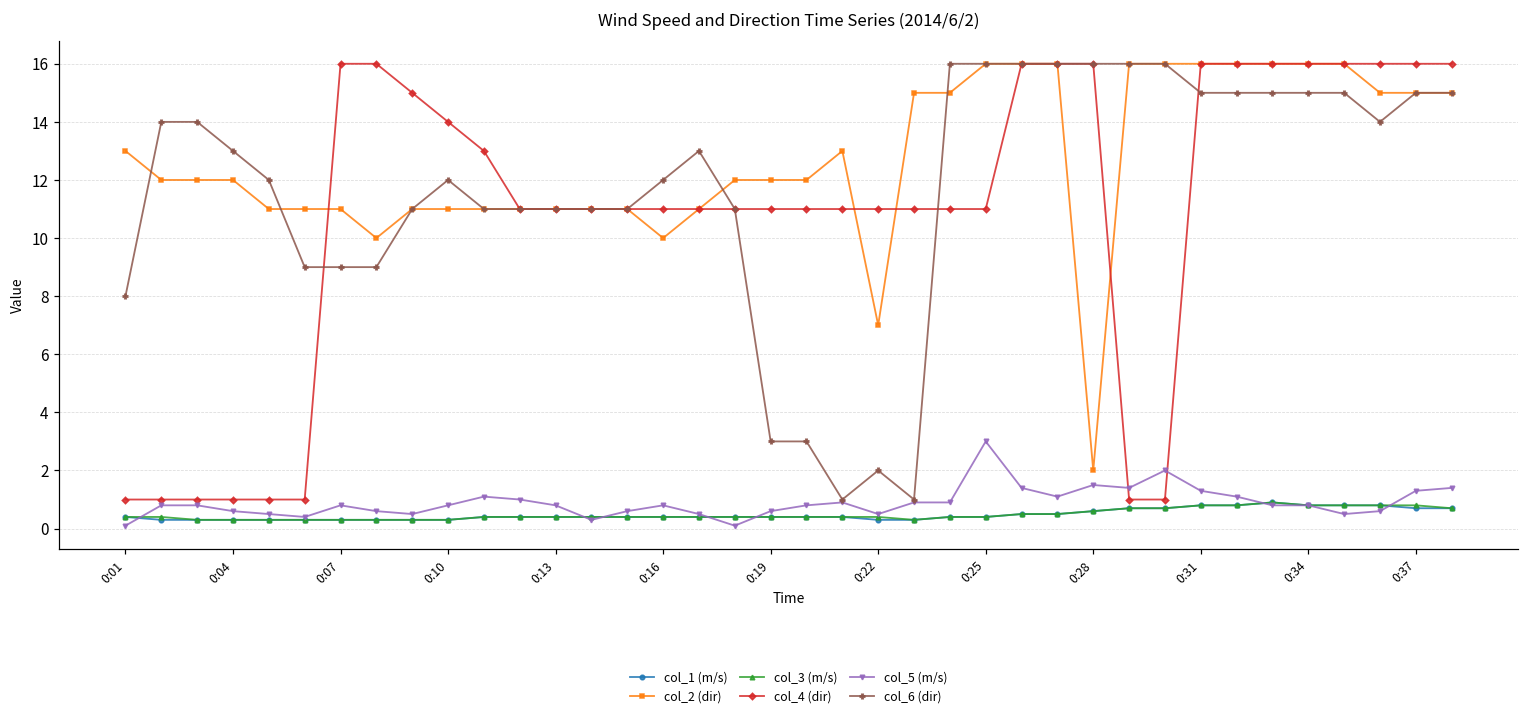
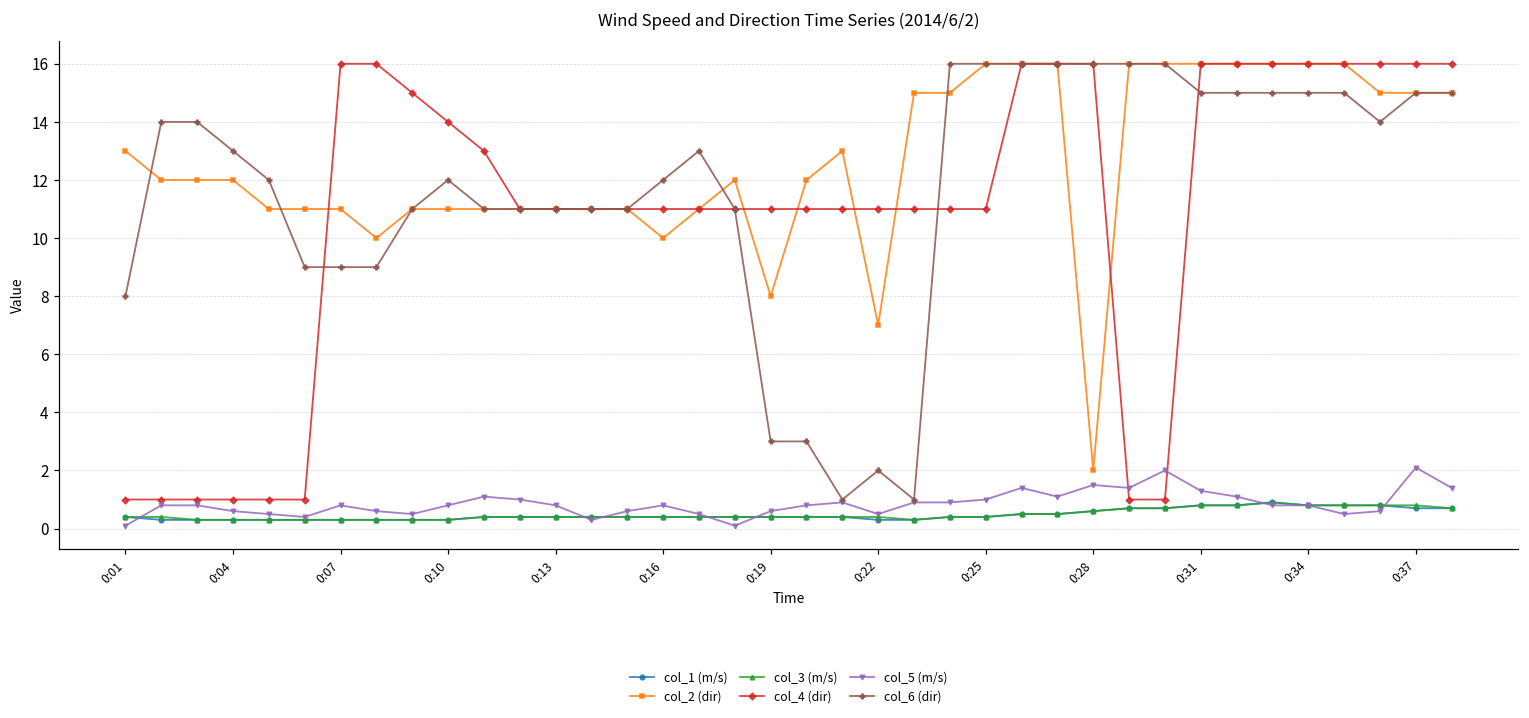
  {
    "col_1 (m/s)": {
      "0:22": 0.3,
      "0:37": 0.7
    },
    "col_2 (dir)": {
      "0:01": 13,
      "0:04": 12,
      "0:07": 11,
      "0:10": 11,
      "0:16": 10,
-     "0:19": 12,
+     "0:19": 8,
      "0:22": 7,
      "0:28": 2
    },
    "col_3 (m/s)": {
      "0:22": 0.4,
      "0:37": 0.8
    },
    "col_4 (dir)": {
      "0:01": 1.0,
      "0:04": 1.0,
      "0:07": 16.0,
      "0:10": 14.0,
      "0:16": 11.0,
      "0:19": 11.0,
      "0:22": 11.0,
      "0:25": 11.0,
      "0:37": 16.0
    },
    "col_5 (m/s)": {
      "0:01": 0.1,
      "0:04": 0.6,
      "0:07": 0.8,
      "0:10": 0.8,
      "0:13": 0.8,
      "0:16": 0.8,
      "0:19": 0.6,
      "0:22": 0.5,
-     "0:25": 3,
+     "0:25": 1,
      "0:28": 1.5,
      "0:31": 1.3,
-     "0:37": 1.3
+     "0:37": 2.1
    },
    "col_6 (dir)": {
      "0:01": 8.0,
      "0:04": 13.0,
      "0:07": 9.0,
      "0:10": 12.0,
      "0:16": 12.0,
      "0:19": 3.0,
      "0:22": 2.0,
      "0:31": 15.0,
      "0:34": 15.0
    }
  }
